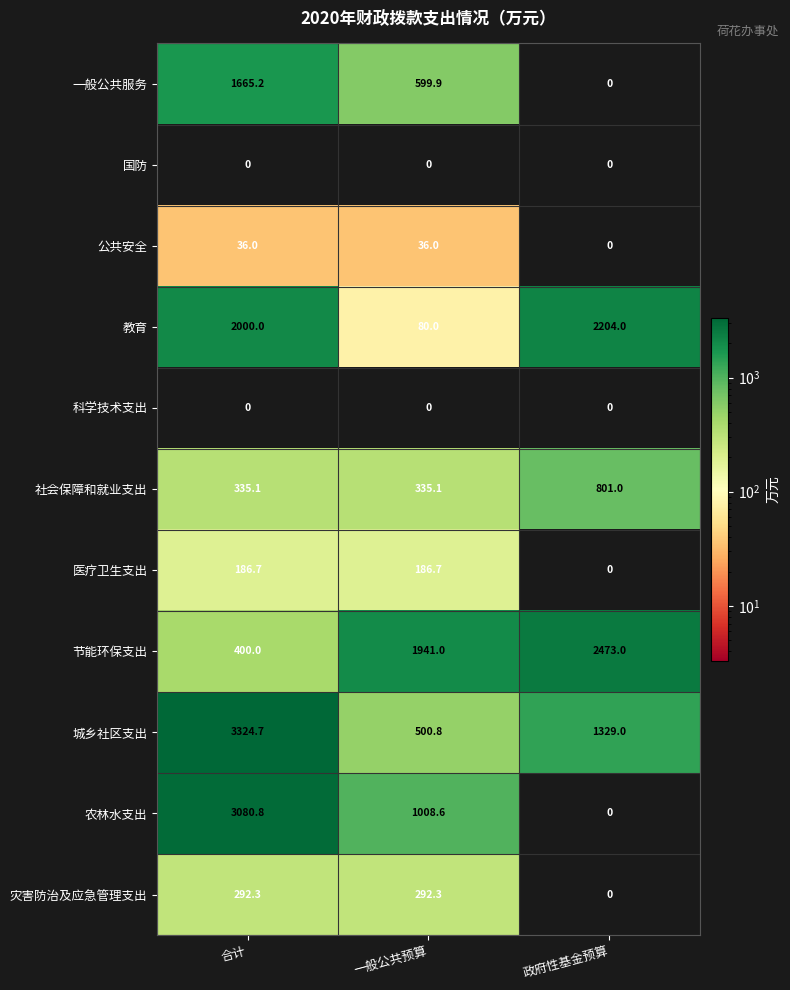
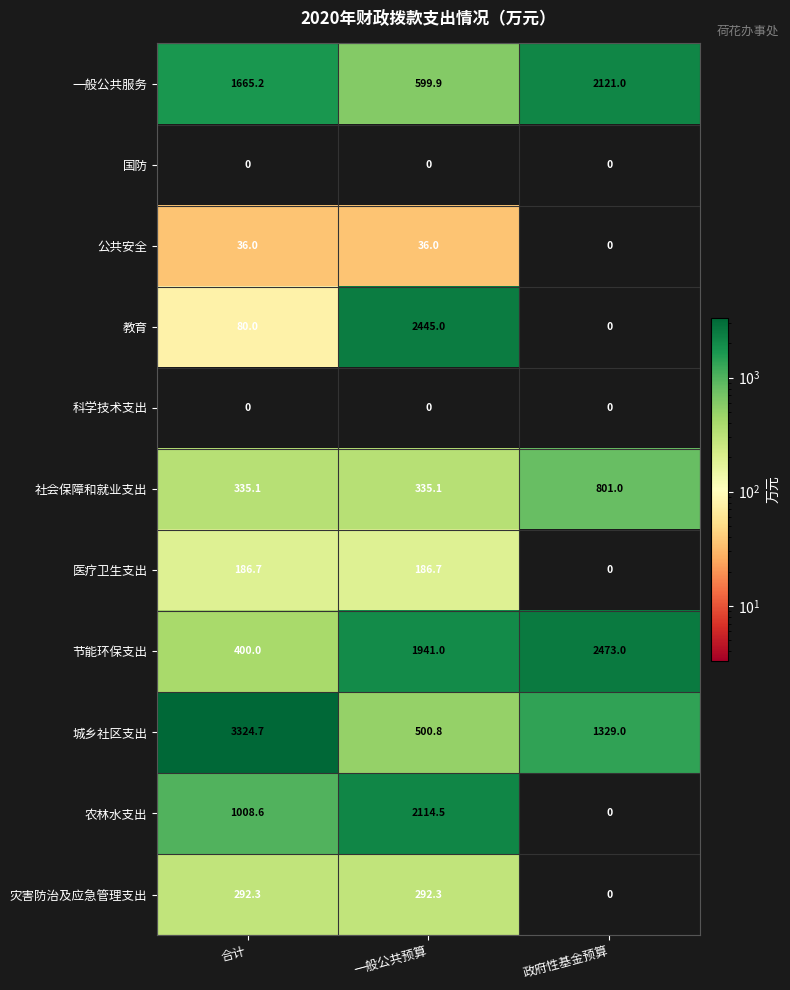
  {
    "一般公共服务": {
      "合计": 1665.2,
      "一般公共预算": 599.9,
-     "政府性基金预算": 0
+     "政府性基金预算": 2121.0
    },
    "国防": {
      "合计": 0,
      "一般公共预算": 0,
      "政府性基金预算": 0
    },
    "公共安全": {
      "合计": 36.0,
      "一般公共预算": 36.0,
      "政府性基金预算": 0
    },
    "教育": {
-     "合计": 2000.0,
-     "一般公共预算": 80.0,
-     "政府性基金预算": 2204.0
+     "合计": 80.0,
+     "一般公共预算": 2445.0,
+     "政府性基金预算": 0
    },
    "科学技术支出": {
      "合计": 0,
      "一般公共预算": 0,
      "政府性基金预算": 0
    },
    "社会保障和就业支出": {
      "合计": 335.1,
      "一般公共预算": 335.1,
      "政府性基金预算": 801.0
    },
    "医疗卫生支出": {
      "合计": 186.7,
      "一般公共预算": 186.7,
      "政府性基金预算": 0
    },
    "节能环保支出": {
      "合计": 400.0,
      "一般公共预算": 1941.0,
      "政府性基金预算": 2473.0
    },
    "城乡社区支出": {
      "合计": 3324.7,
      "一般公共预算": 500.8,
      "政府性基金预算": 1329.0
    },
    "农林水支出": {
-     "合计": 3080.8,
-     "一般公共预算": 1008.6,
+     "合计": 1008.6,
+     "一般公共预算": 2114.5,
      "政府性基金预算": 0
    },
    "灾害防治及应急管理支出": {
      "合计": 292.3,
      "一般公共预算": 292.3,
      "政府性基金预算": 0
    }
  }
